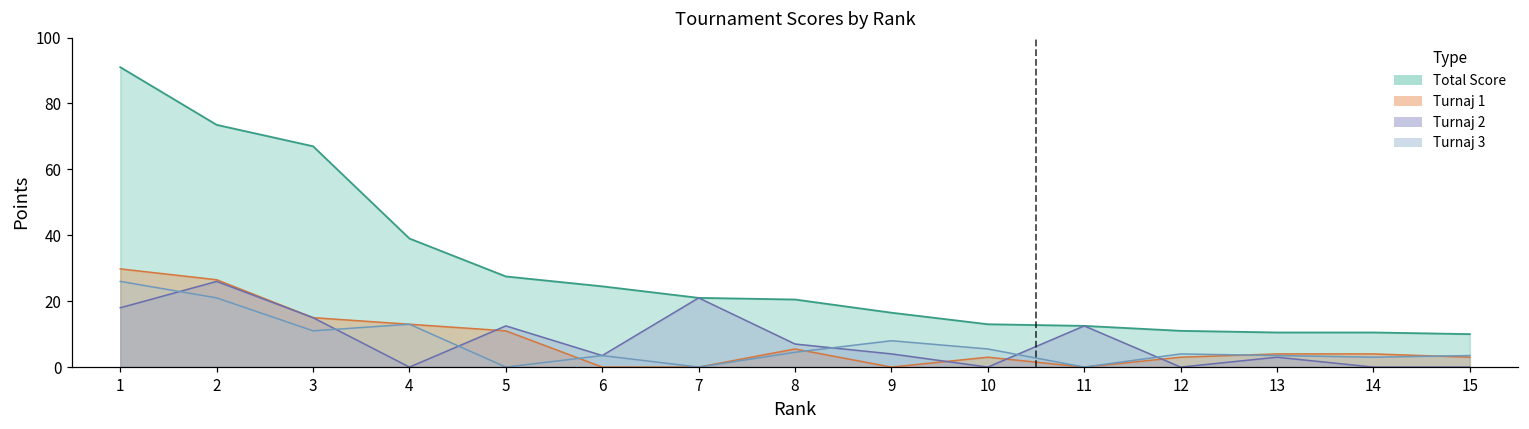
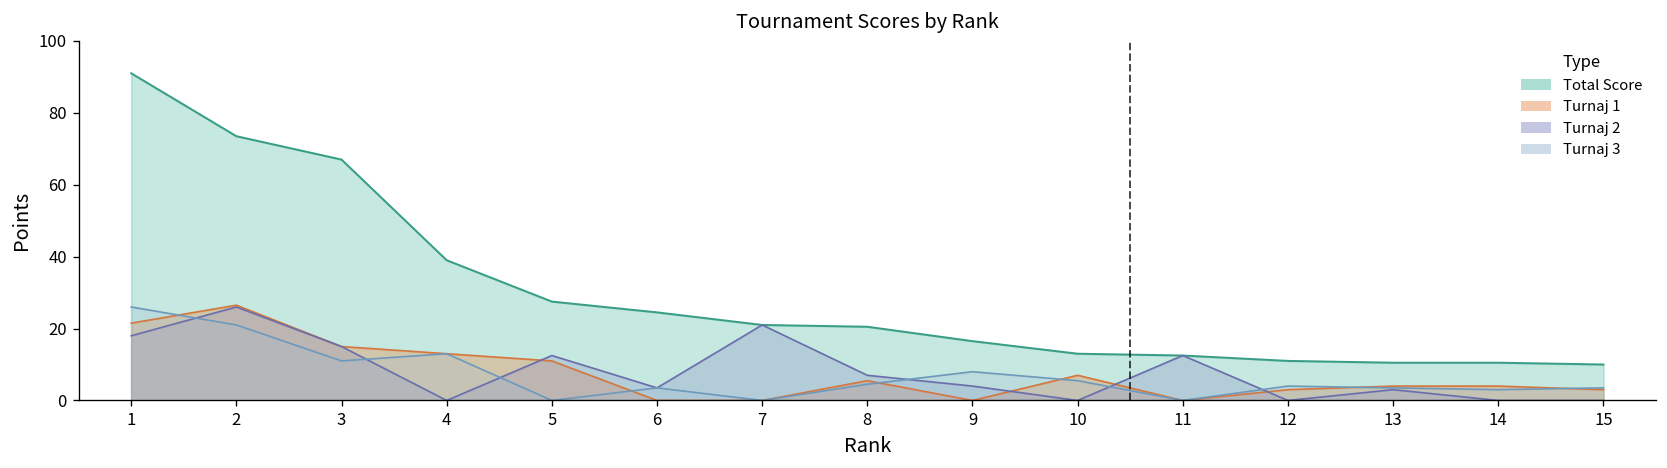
  {
    "Turnaj 1": {
-     "1": 30,
+     "1": 22,
      "5": 11,
      "6": 0,
      "8": 6,
      "9": 0,
-     "10": 3,
+     "10": 7,
      "12": 3,
      "14": 4
    }
  }
